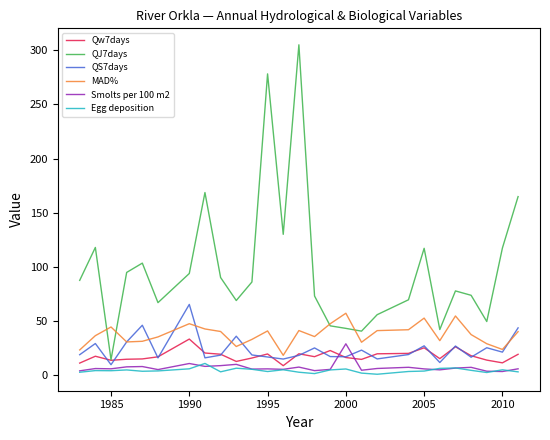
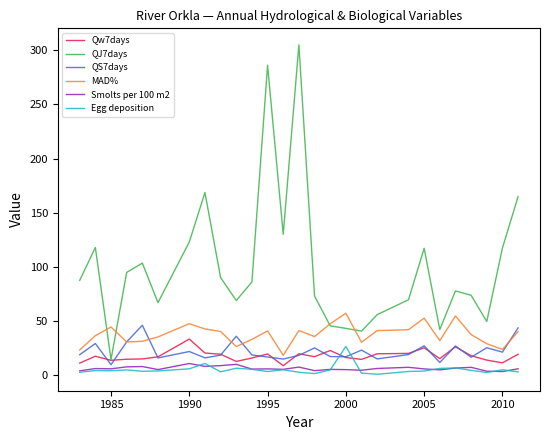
  {
    "Qw7days": {
      "1990": 33,
      "1995": 20,
      "2010": 11
    },
    "QJ7days": {
-     "1990": 94,
-     "1995": 278,
+     "1990": 123,
+     "1995": 286,
      "2000": 43,
      "2005": 117,
      "2010": 117
    },
    "QS7days": {
      "1985": 10,
-     "1990": 65,
+     "1990": 22,
      "1995": 17,
      "2010": 21
    },
    "MAD%": {
      "1985": 45,
      "1990": 48,
      "1995": 41,
      "2000": 57,
      "2005": 53,
      "2010": 24
    },
    "Smolts per 100 m2": {
      "1990": 11,
      "1995": 6,
-     "2000": 29
+     "2000": 5
    },
    "Egg deposition": {
      "1990": 6,
      "1995": 3,
-     "2000": 6
+     "2000": 27
    }
  }
